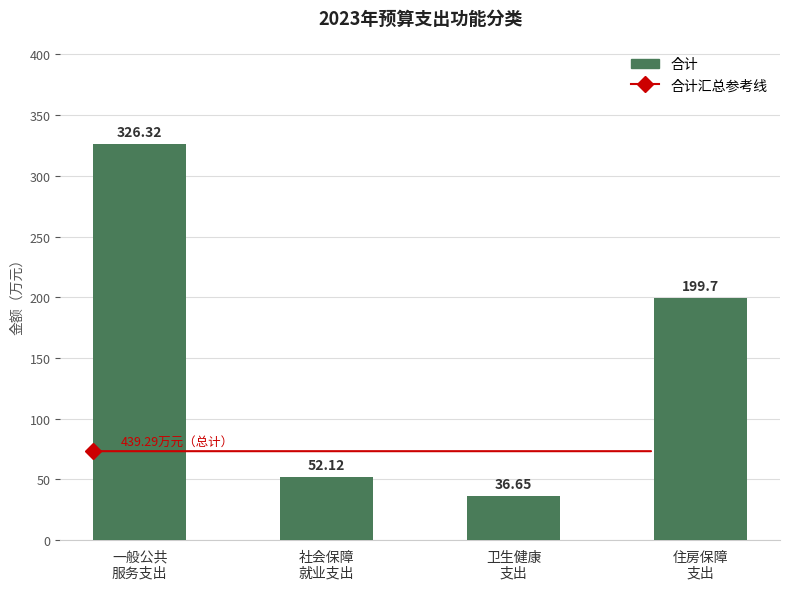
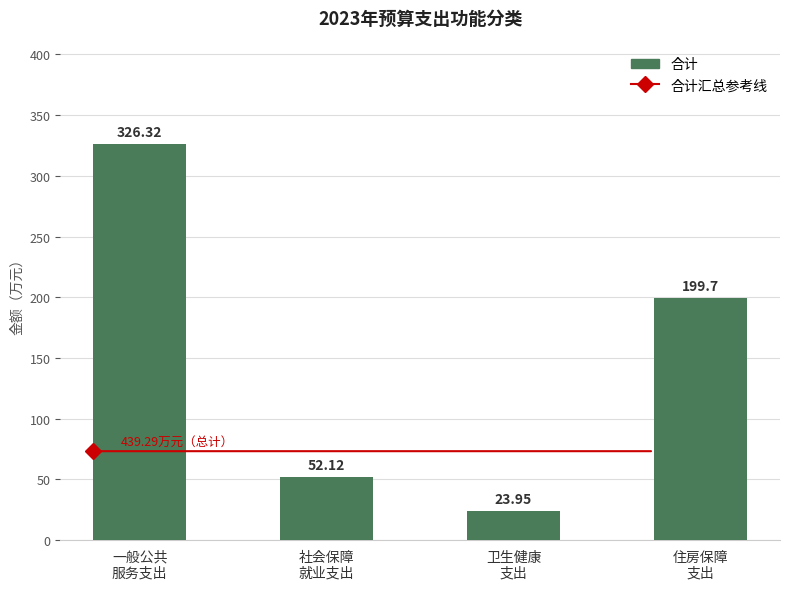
  {
    "合计": {
      "一般公共 服务支出": 326.32,
      "社会保障 就业支出": 52.12,
-     "卫生健康 支出": 36.65,
+     "卫生健康 支出": 23.95,
      "住房保障 支出": 199.7
    }
  }
